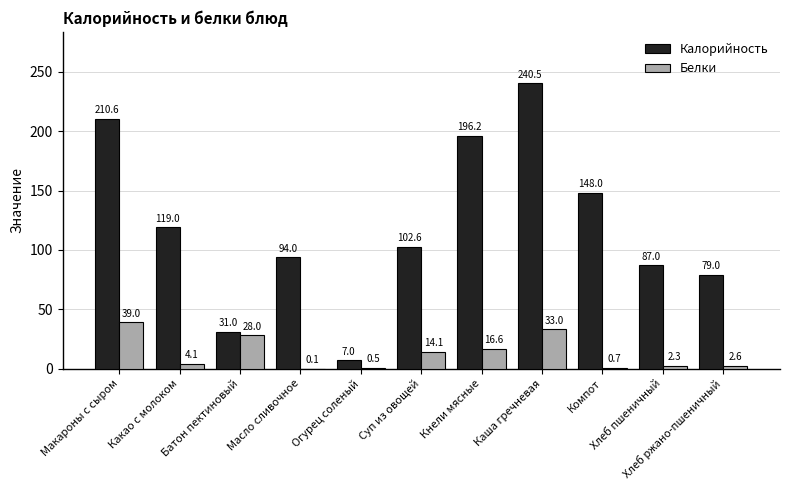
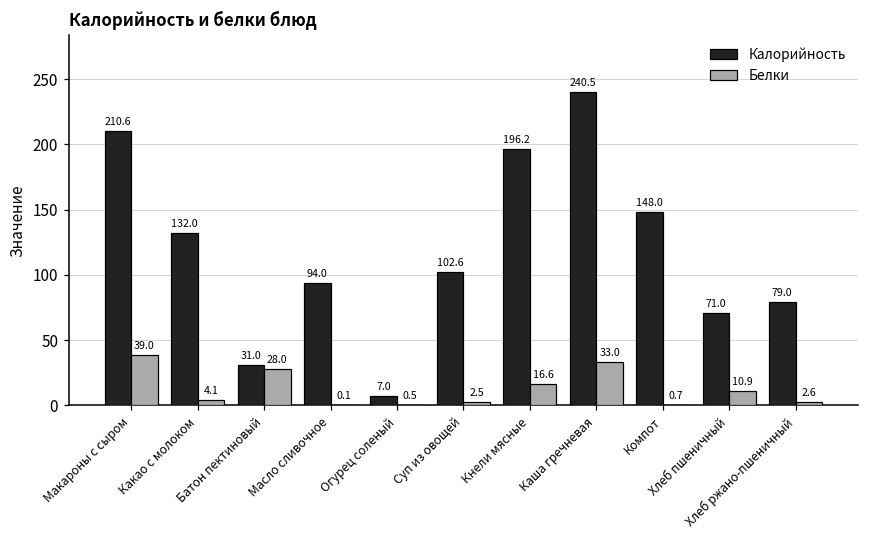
  {
    "Калорийность": {
      "Макароны с сыром": 210.6,
-     "Какао с молоком": 119.0,
+     "Какао с молоком": 132.0,
      "Батон пектиновый": 31.0,
      "Масло сливочное": 94.0,
      "Огурец соленый": 7.0,
      "Суп из овощей": 102.6,
      "Кнели мясные": 196.2,
      "Каша гречневая": 240.5,
      "Компот": 148.0,
-     "Хлеб пшеничный": 87.0,
+     "Хлеб пшеничный": 71.0,
      "Хлеб ржано-пшеничный": 79.0
    },
    "Белки": {
      "Макароны с сыром": 39.0,
      "Какао с молоком": 4.1,
      "Батон пектиновый": 28.0,
      "Масло сливочное": 0.1,
      "Огурец соленый": 0.5,
-     "Суп из овощей": 14.1,
+     "Суп из овощей": 2.5,
      "Кнели мясные": 16.6,
      "Каша гречневая": 33.0,
      "Компот": 0.7,
-     "Хлеб пшеничный": 2.3,
+     "Хлеб пшеничный": 10.9,
      "Хлеб ржано-пшеничный": 2.6
    }
  }
